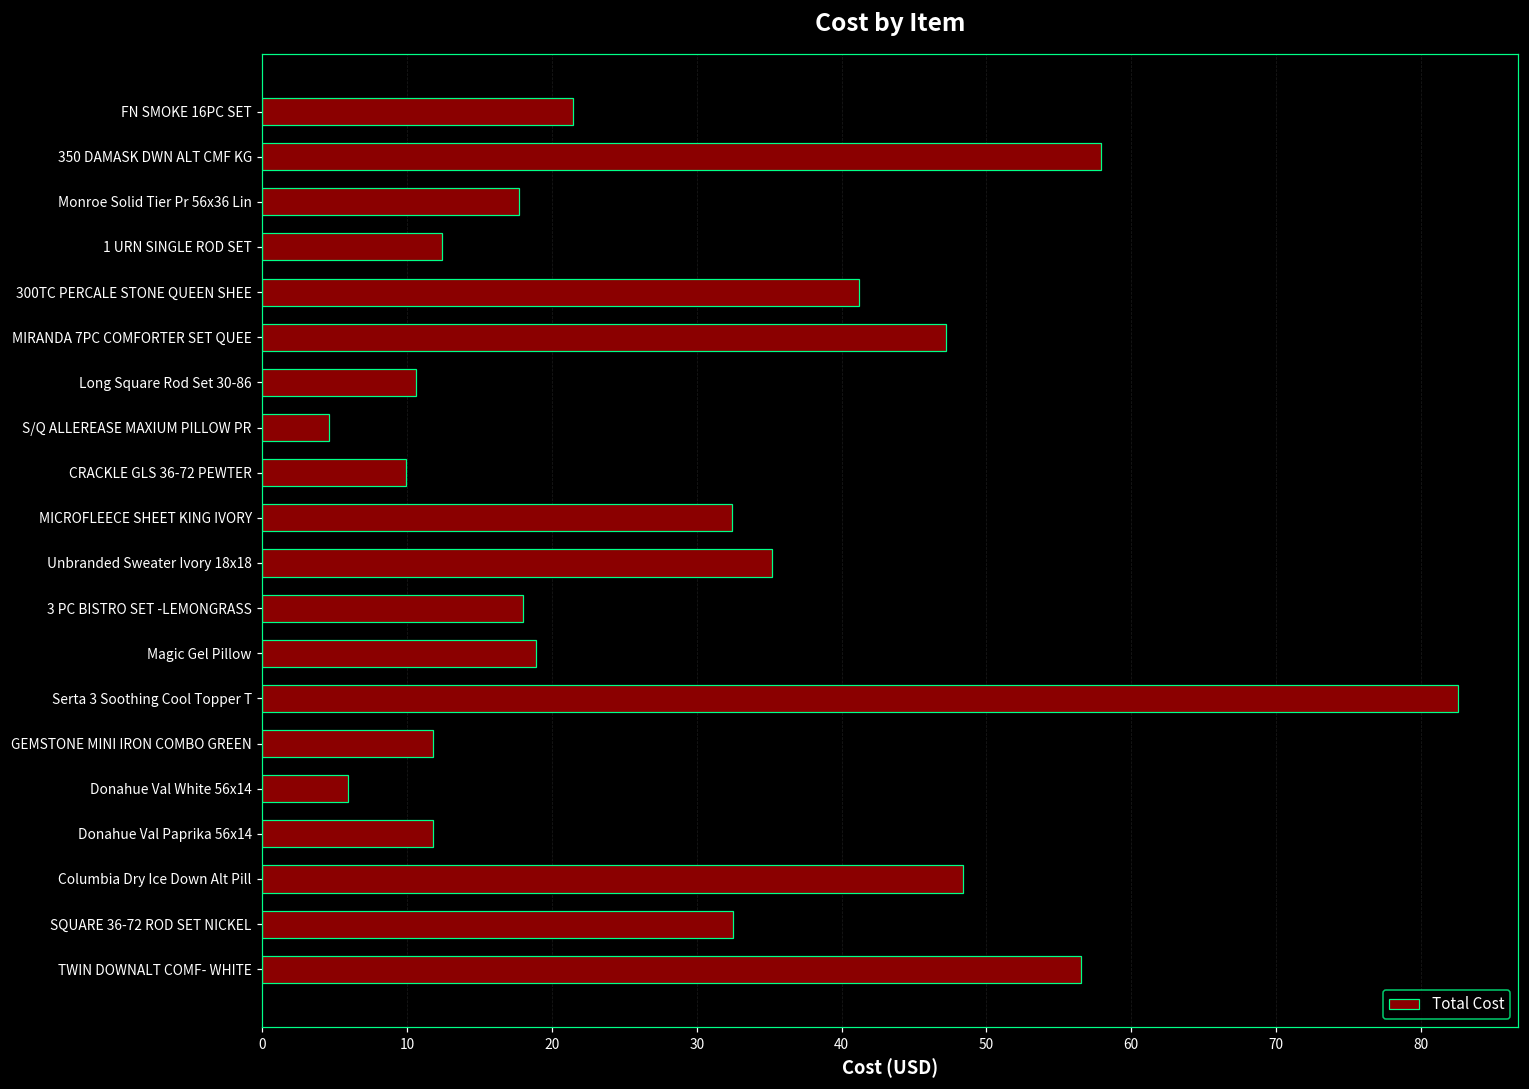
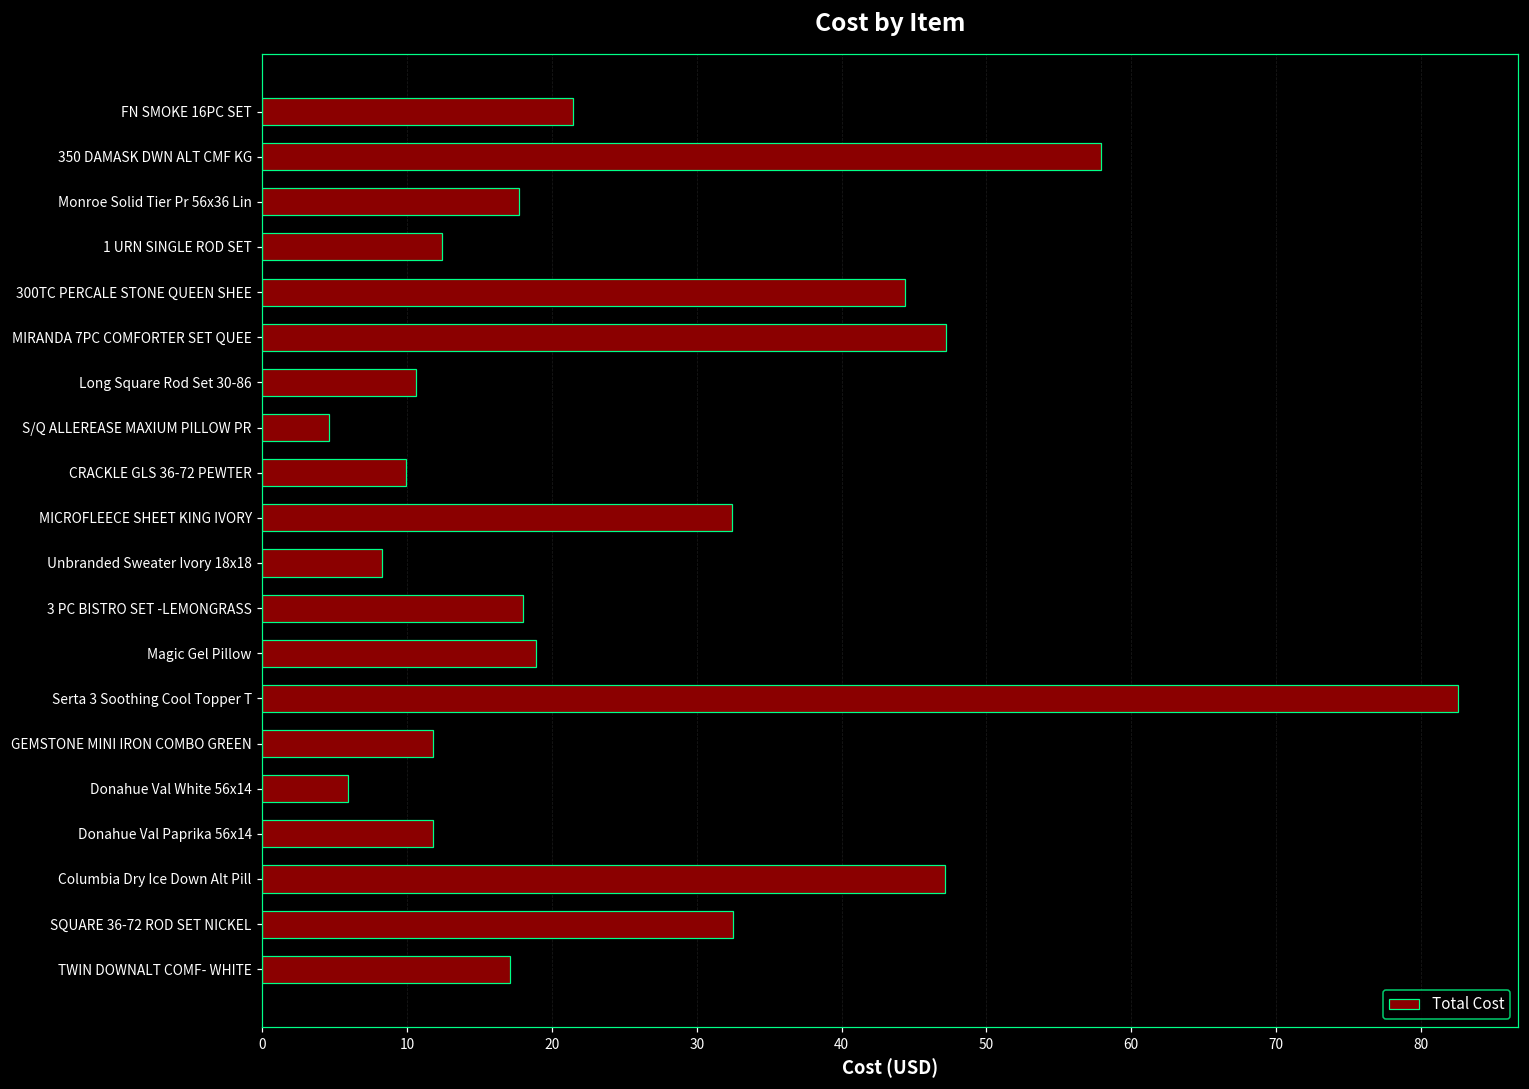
  {
    "FN SMOKE 16PC SET": 21.4,
    "350 DAMASK DWN ALT CMF KG": 57.9,
    "Monroe Solid Tier Pr 56x36 Lin": 17.7,
    "1 URN SINGLE ROD SET": 12.4,
-   "300TC PERCALE STONE QUEEN SHEE": 41.2,
+   "300TC PERCALE STONE QUEEN SHEE": 44.4,
    "MIRANDA 7PC COMFORTER SET QUEE": 47.2,
    "Long Square Rod Set 30-86": 10.6,
    "S/Q ALLEREASE MAXIUM PILLOW PR": 4.6,
    "CRACKLE GLS 36-72 PEWTER": 9.9,
    "MICROFLEECE SHEET KING IVORY": 32.5,
-   "Unbranded Sweater Ivory 18x18": 35.2,
+   "Unbranded Sweater Ivory 18x18": 8.3,
    "3 PC BISTRO SET -LEMONGRASS": 18.0,
    "Magic Gel Pillow": 18.9,
    "Serta 3 Soothing Cool Topper T": 82.6,
    "GEMSTONE MINI IRON COMBO GREEN": 11.8,
    "Donahue Val White 56x14": 5.9,
    "Donahue Val Paprika 56x14": 11.8,
-   "Columbia Dry Ice Down Alt Pill": 48.4,
+   "Columbia Dry Ice Down Alt Pill": 47.2,
    "SQUARE 36-72 ROD SET NICKEL": 32.5,
-   "TWIN DOWNALT COMF- WHITE": 56.5
+   "TWIN DOWNALT COMF- WHITE": 17.1
  }
